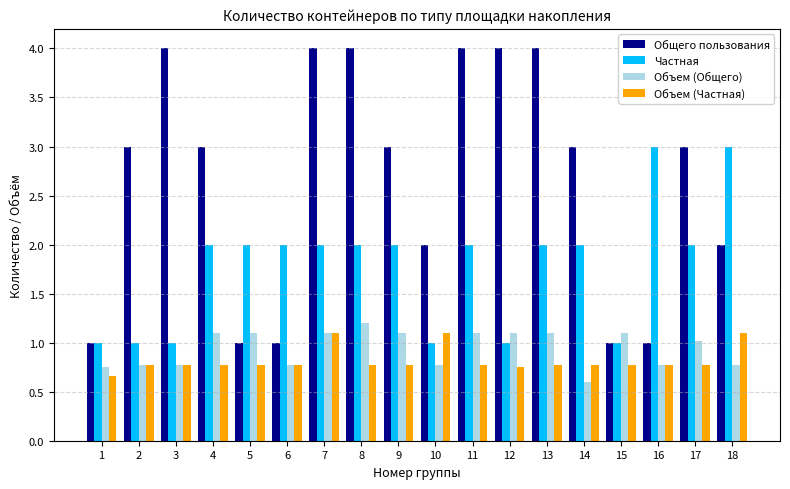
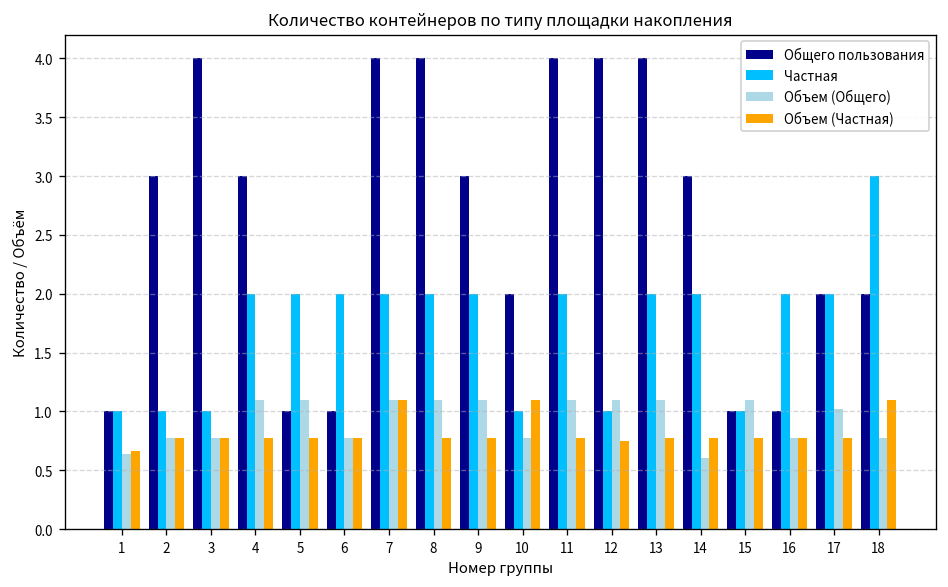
  {
    "Общего пользования": {
      "1": 1,
      "2": 3,
      "3": 4,
      "4": 3,
      "5": 1,
      "6": 1,
      "7": 4,
      "8": 4,
      "9": 3,
      "10": 2,
      "11": 4,
      "12": 4,
      "13": 4,
      "14": 3,
      "15": 1,
      "16": 1,
-     "17": 3,
+     "17": 2,
      "18": 2
    },
    "Частная": {
      "1": 1,
      "2": 1,
      "3": 1,
      "4": 2,
      "5": 2,
      "6": 2,
      "7": 2,
      "8": 2,
      "9": 2,
      "10": 1,
      "11": 2,
      "12": 1,
      "13": 2,
      "14": 2,
      "15": 1,
-     "16": 3,
+     "16": 2,
      "17": 2,
      "18": 3
    },
    "Объем (Общего)": {
-     "1": 0.8,
+     "1": 0.6,
      "2": 0.8,
      "3": 0.8,
      "4": 1.1,
      "5": 1.1,
      "6": 0.8,
      "7": 1.1,
-     "8": 1.2,
+     "8": 1.1,
      "9": 1.1,
      "10": 0.8,
      "11": 1.1,
      "12": 1.1,
      "13": 1.1,
      "14": 0.6,
      "15": 1.1,
      "16": 0.8,
      "17": 1.0,
      "18": 0.8
    },
    "Объем (Частная)": {
      "1": 0.7,
      "2": 0.8,
      "3": 0.8,
      "4": 0.8,
      "5": 0.8,
      "6": 0.8,
      "7": 1.1,
      "8": 0.8,
      "9": 0.8,
      "10": 1.1,
      "11": 0.8,
      "12": 0.8,
      "13": 0.8,
      "14": 0.8,
      "15": 0.8,
      "16": 0.8,
      "17": 0.8,
      "18": 1.1
    }
  }
